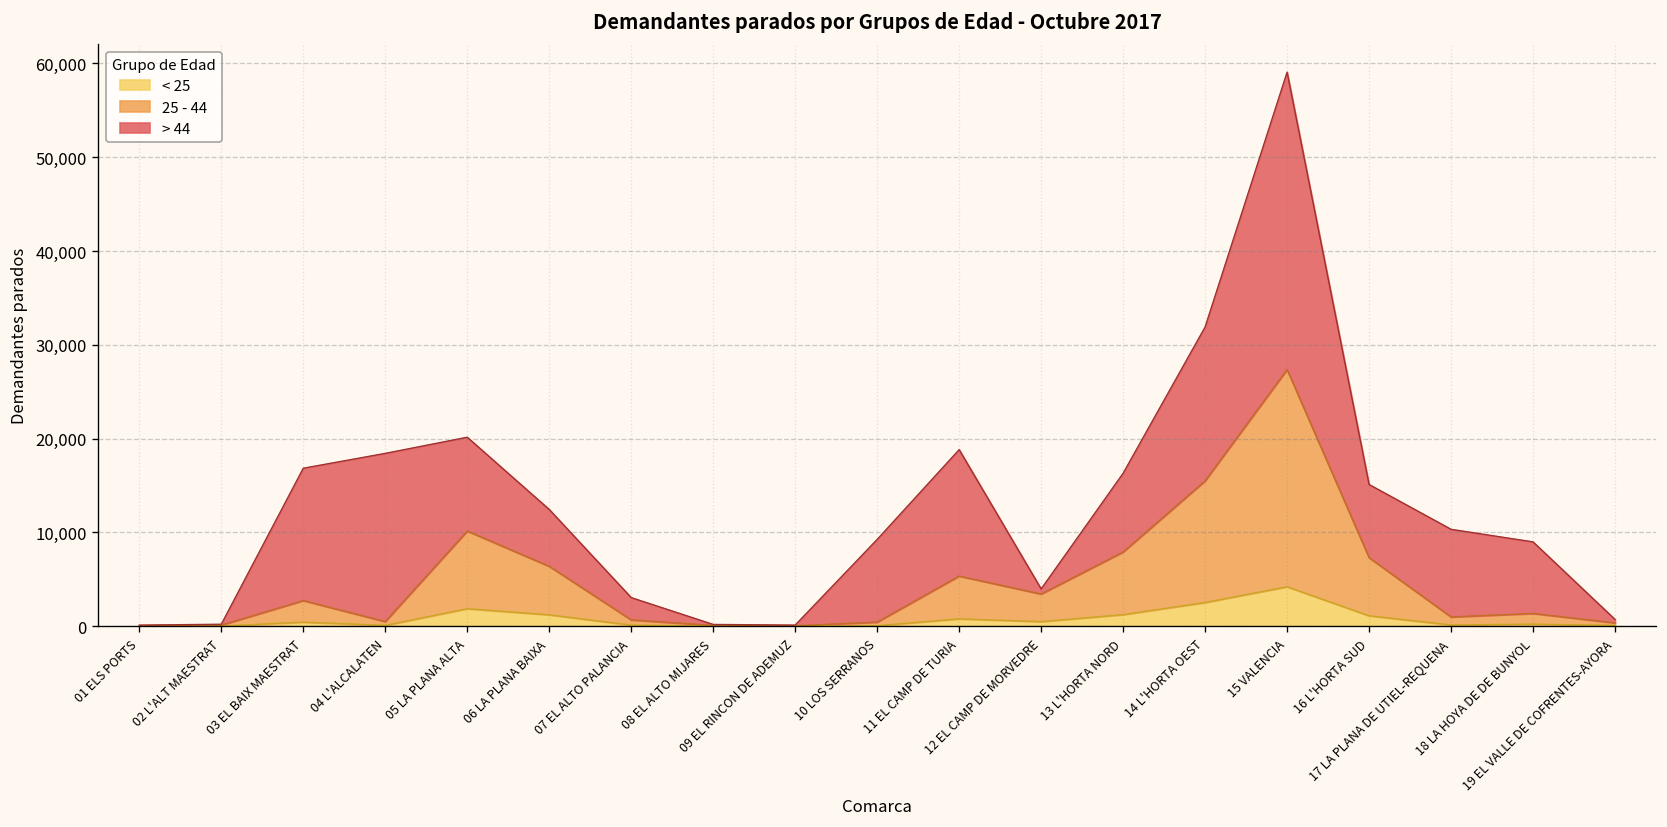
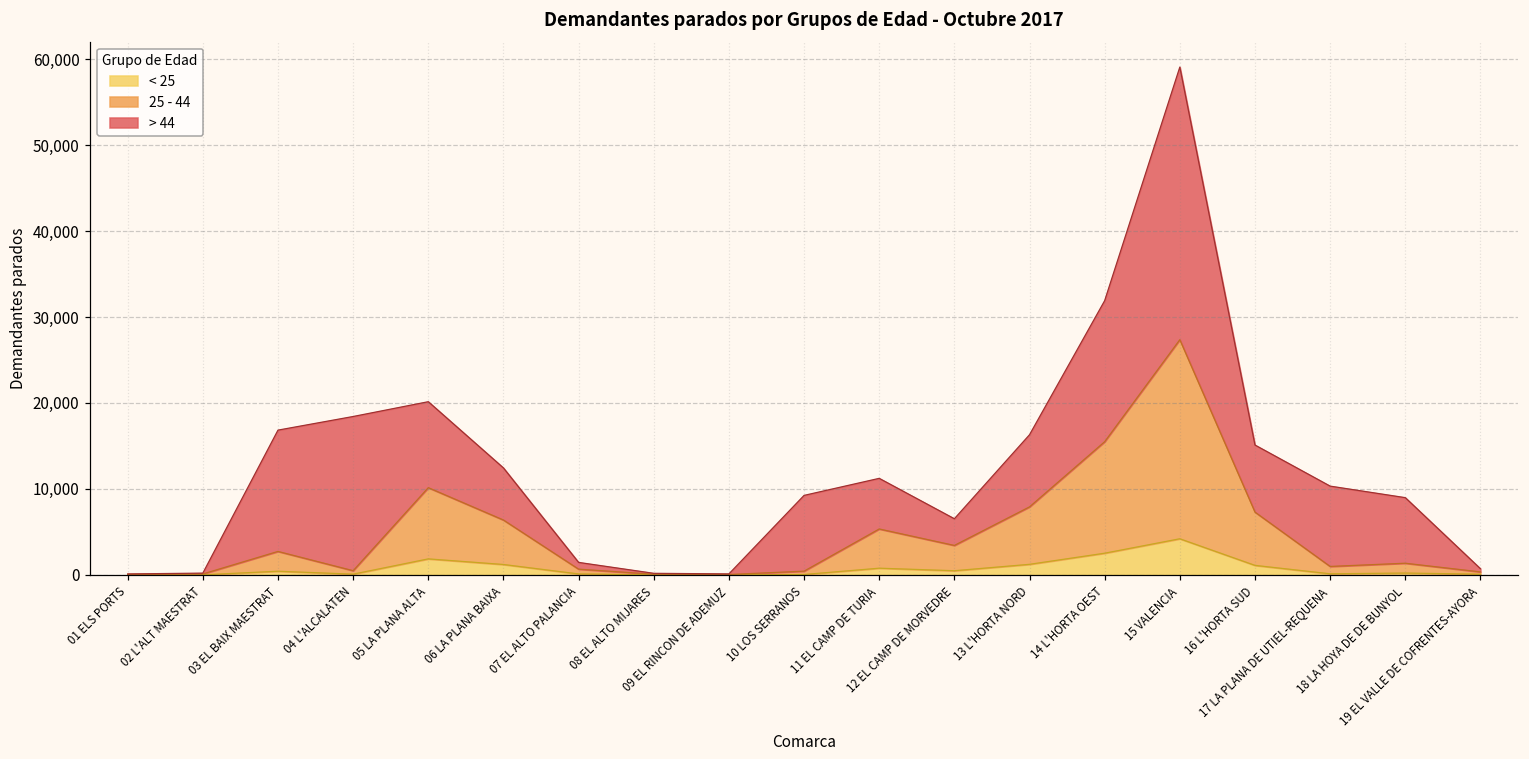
  {
    "> 44": {
      "03 EL BAIX MAESTRAT": "14,000",
      "04 L'ALCALATEN": "18,000",
      "05 LA PLANA ALTA": "10,000",
      "06 LA PLANA BAIXA": "6,000",
-     "07 EL ALTO PALANCIA": "2,000",
+     "07 EL ALTO PALANCIA": "1,000",
      "10 LOS SERRANOS": "9,000",
-     "11 EL CAMP DE TURIA": "13,000",
-     "12 EL CAMP DE MORVEDRE": "1,000",
+     "11 EL CAMP DE TURIA": "6,000",
+     "12 EL CAMP DE MORVEDRE": "3,000",
      "13 L'HORTA NORD": "8,000",
      "14 L'HORTA OEST": "16,000",
      "15 VALENCIA": "32,000",
      "16 L'HORTA SUD": "8,000",
      "17 LA PLANA DE UTIEL-REQUENA": "9,000",
      "18 LA HOYA DE DE BUNYOL": "8,000",
      "19 EL VALLE DE COFRENTES-AYORA": "0"
    }
  }
